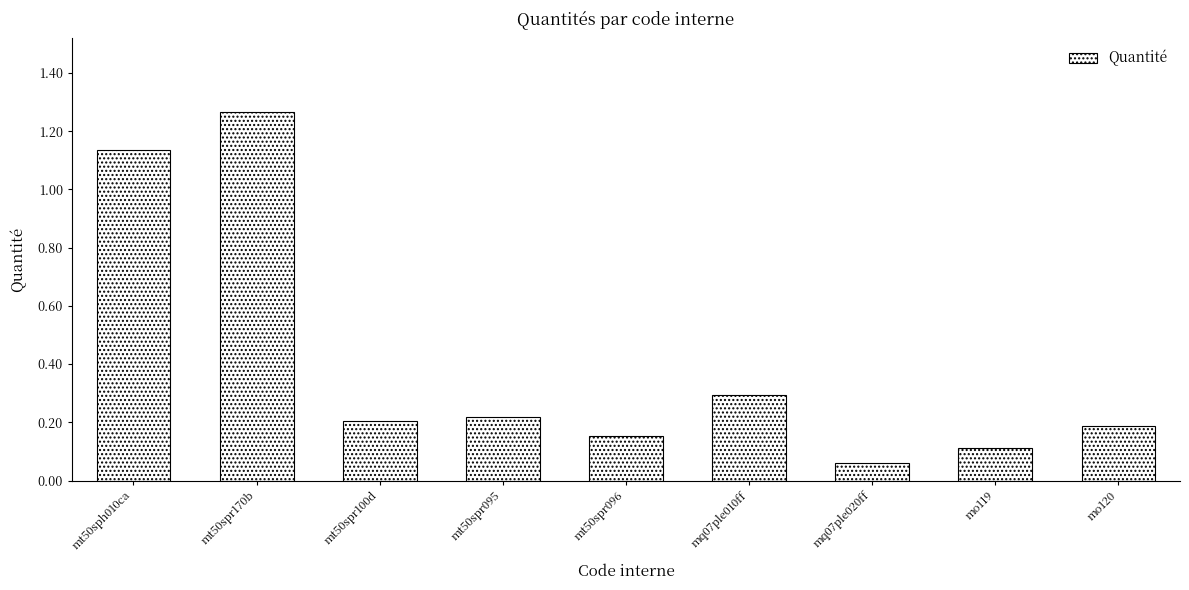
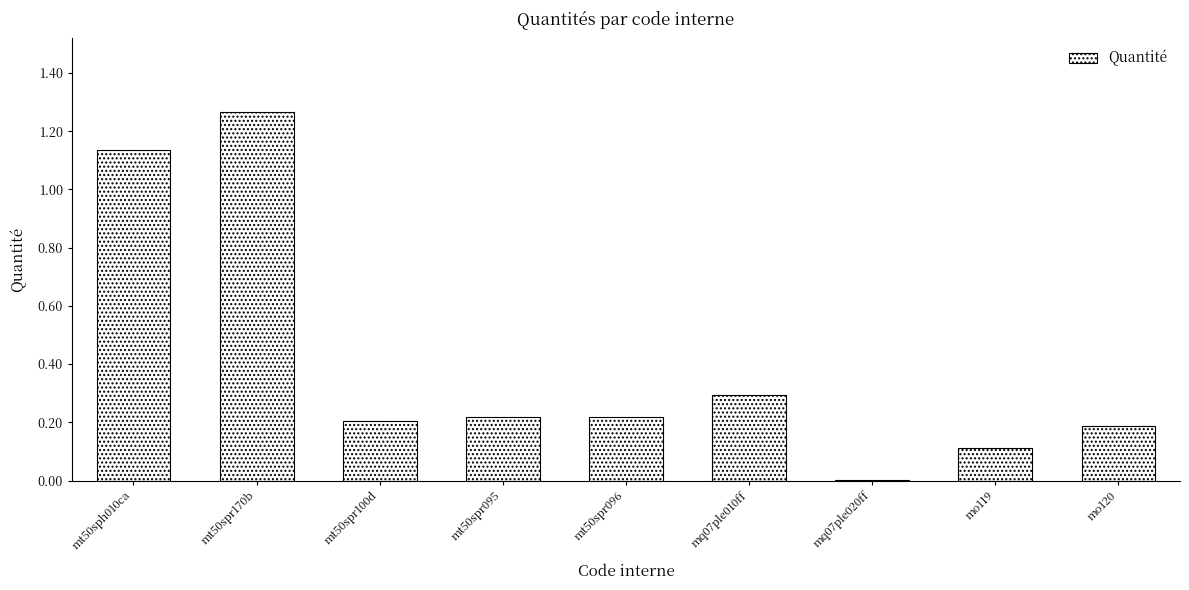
  {
    "mt50sph010ca": 1.14,
    "mt50spr170b": 1.27,
    "mt50spr100d": 0.20,
    "mt50spr095": 0.22,
-   "mt50spr096": 0.15,
+   "mt50spr096": 0.22,
    "mq07ple010ff": 0.30,
-   "mq07ple020ff": 0.06,
+   "mq07ple020ff": 0.00,
    "mo119": 0.11,
    "mo120": 0.19
  }
